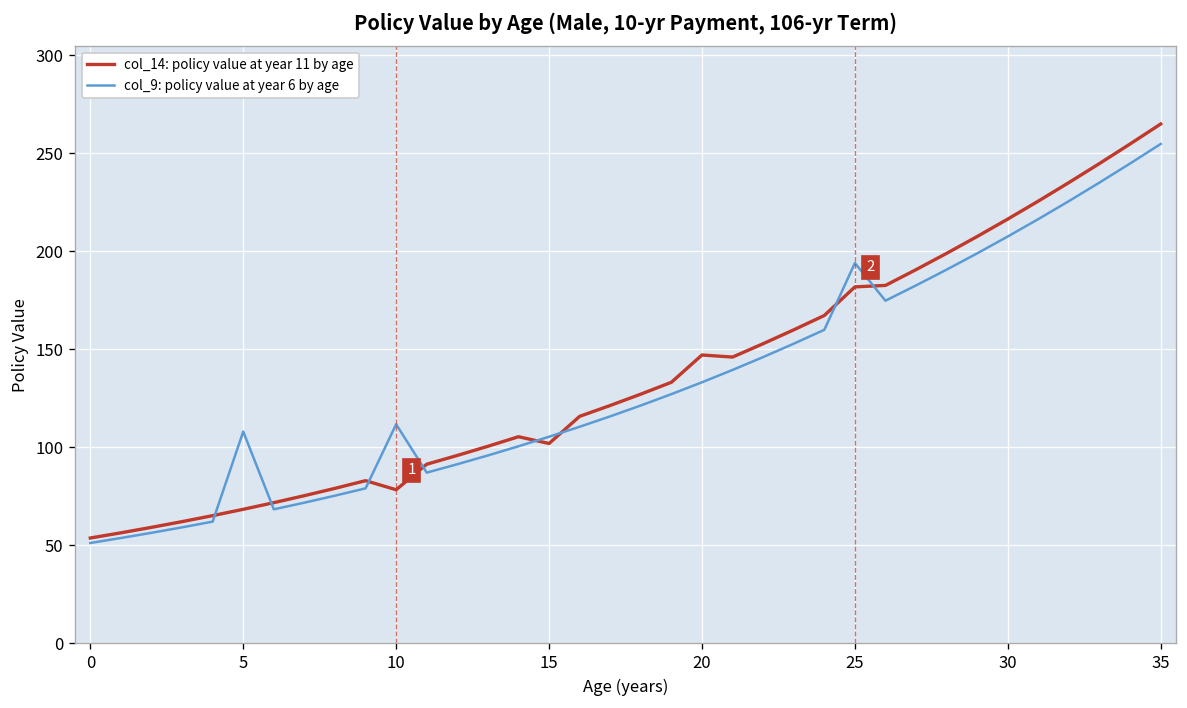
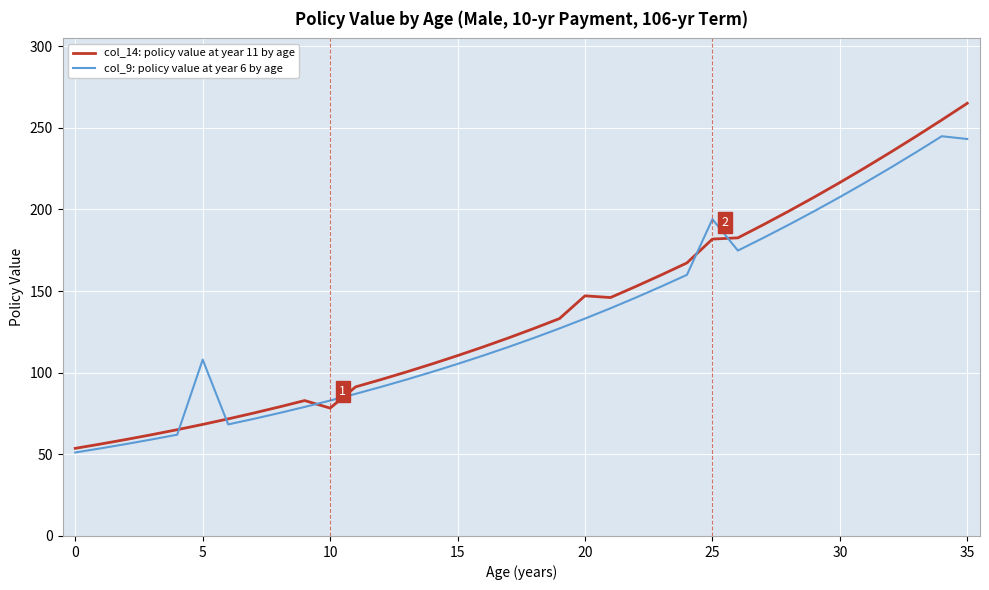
  {
    "col_14: policy value at year 11 by age": {
      "0": 54,
      "5": 68,
      "10": 78,
-     "15": 102,
+     "15": 110,
      "20": 147,
      "25": 182,
      "30": 216,
      "35": 265
    },
    "col_9: policy value at year 6 by age": {
      "0": 51,
      "5": 108,
-     "10": 112,
+     "10": 83,
      "15": 105,
      "20": 133,
      "30": 208,
-     "35": 255
+     "35": 243
    }
  }
